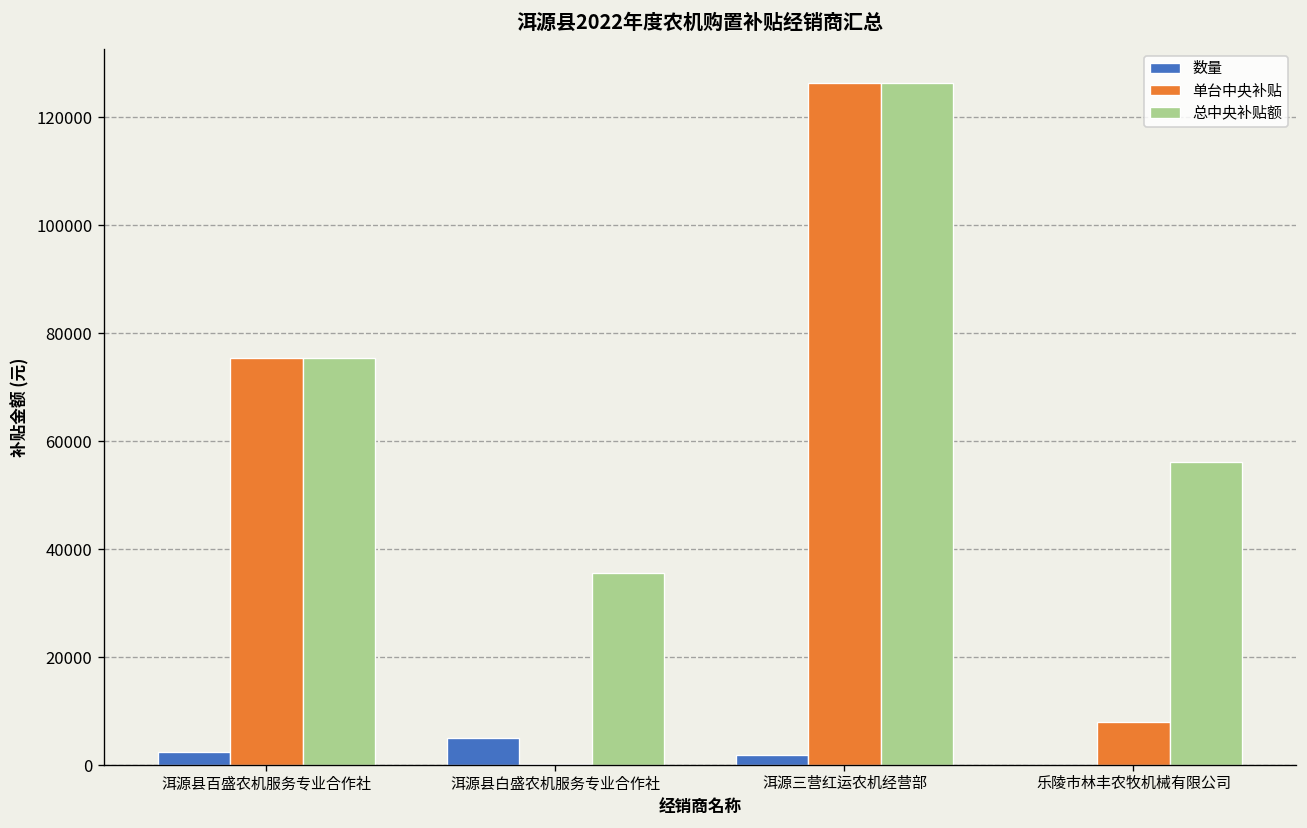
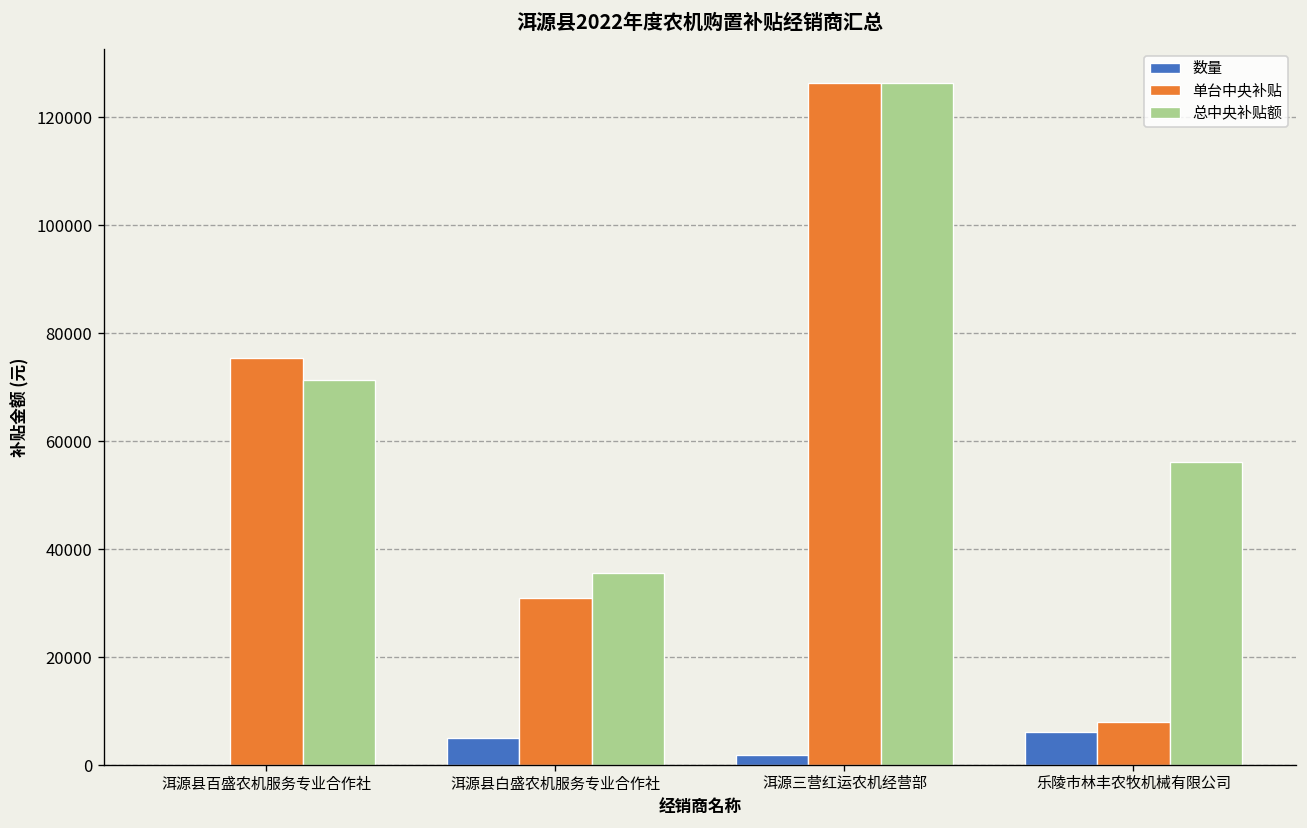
  {
    "数量": {
-     "洱源县百盛农机服务专业合作社": 2000,
+     "洱源县百盛农机服务专业合作社": 0,
      "洱源县白盛农机服务专业合作社": 5000,
      "洱源三营红运农机经营部": 2000,
-     "乐陵市林丰农牧机械有限公司": 0
+     "乐陵市林丰农牧机械有限公司": 6000
    },
    "单台中央补贴": {
      "洱源县百盛农机服务专业合作社": 75000,
-     "洱源县白盛农机服务专业合作社": 0,
+     "洱源县白盛农机服务专业合作社": 31000,
      "洱源三营红运农机经营部": 126000,
      "乐陵市林丰农牧机械有限公司": 8000
    },
    "总中央补贴额": {
-     "洱源县百盛农机服务专业合作社": 75000,
+     "洱源县百盛农机服务专业合作社": 71000,
      "洱源县白盛农机服务专业合作社": 36000,
      "洱源三营红运农机经营部": 126000,
      "乐陵市林丰农牧机械有限公司": 56000
    }
  }
